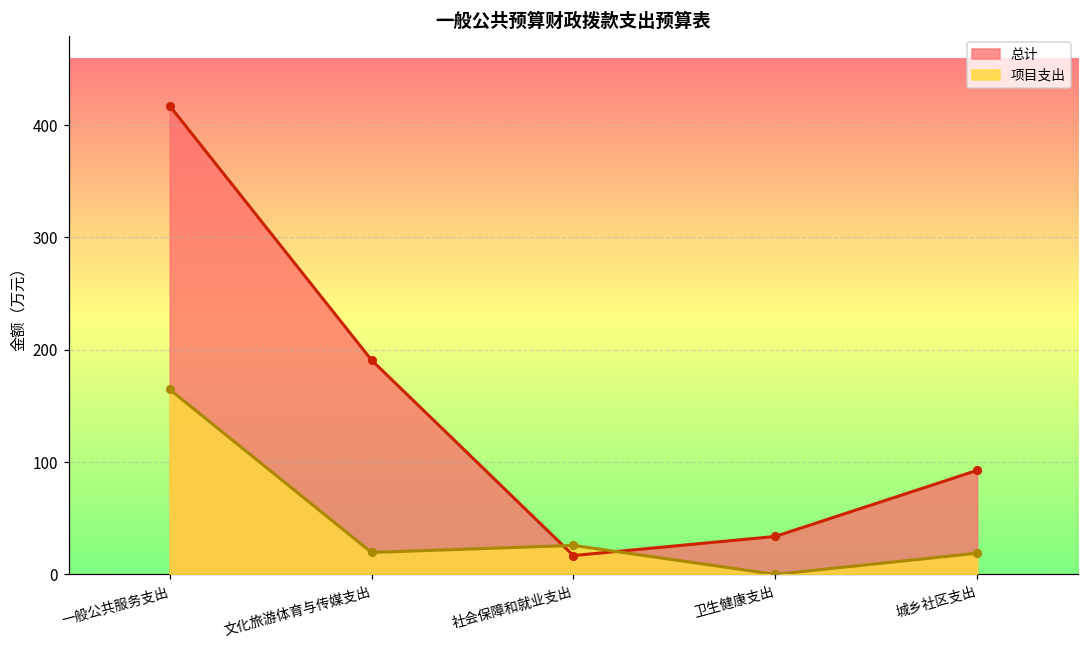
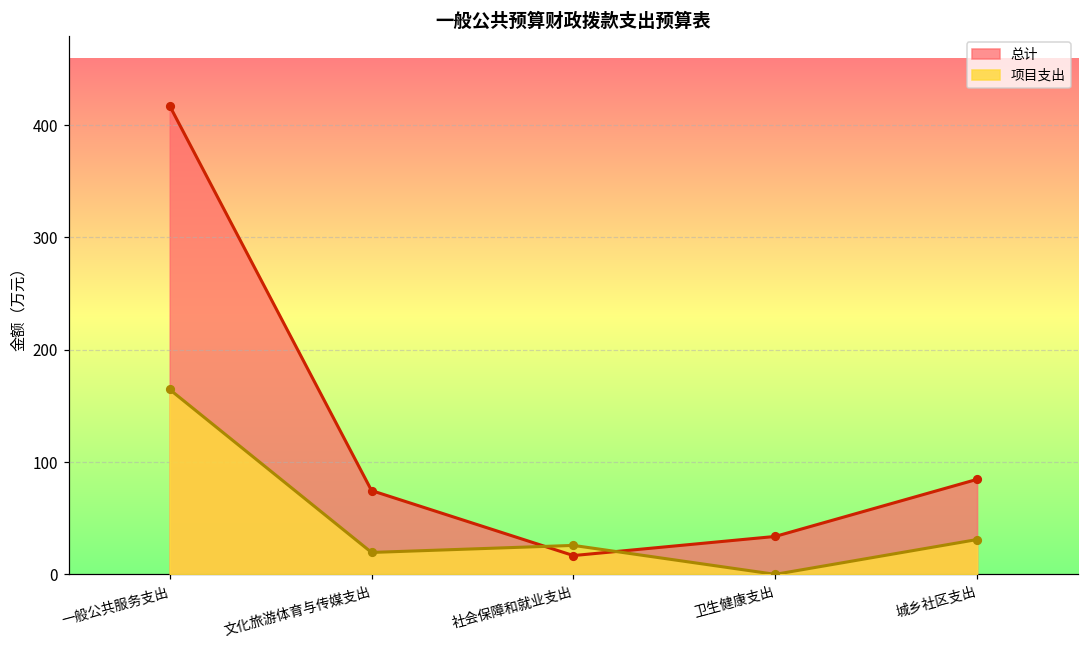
  {
    "总计": {
      "一般公共服务支出": 417,
-     "文化旅游体育与传媒支出": 191,
+     "文化旅游体育与传媒支出": 75,
      "社会保障和就业支出": 17,
      "卫生健康支出": 34,
-     "城乡社区支出": 93
+     "城乡社区支出": 85
    },
    "项目支出": {
      "一般公共服务支出": 165,
      "文化旅游体育与传媒支出": 20,
      "社会保障和就业支出": 26,
      "卫生健康支出": 0,
-     "城乡社区支出": 19
+     "城乡社区支出": 31
    }
  }
